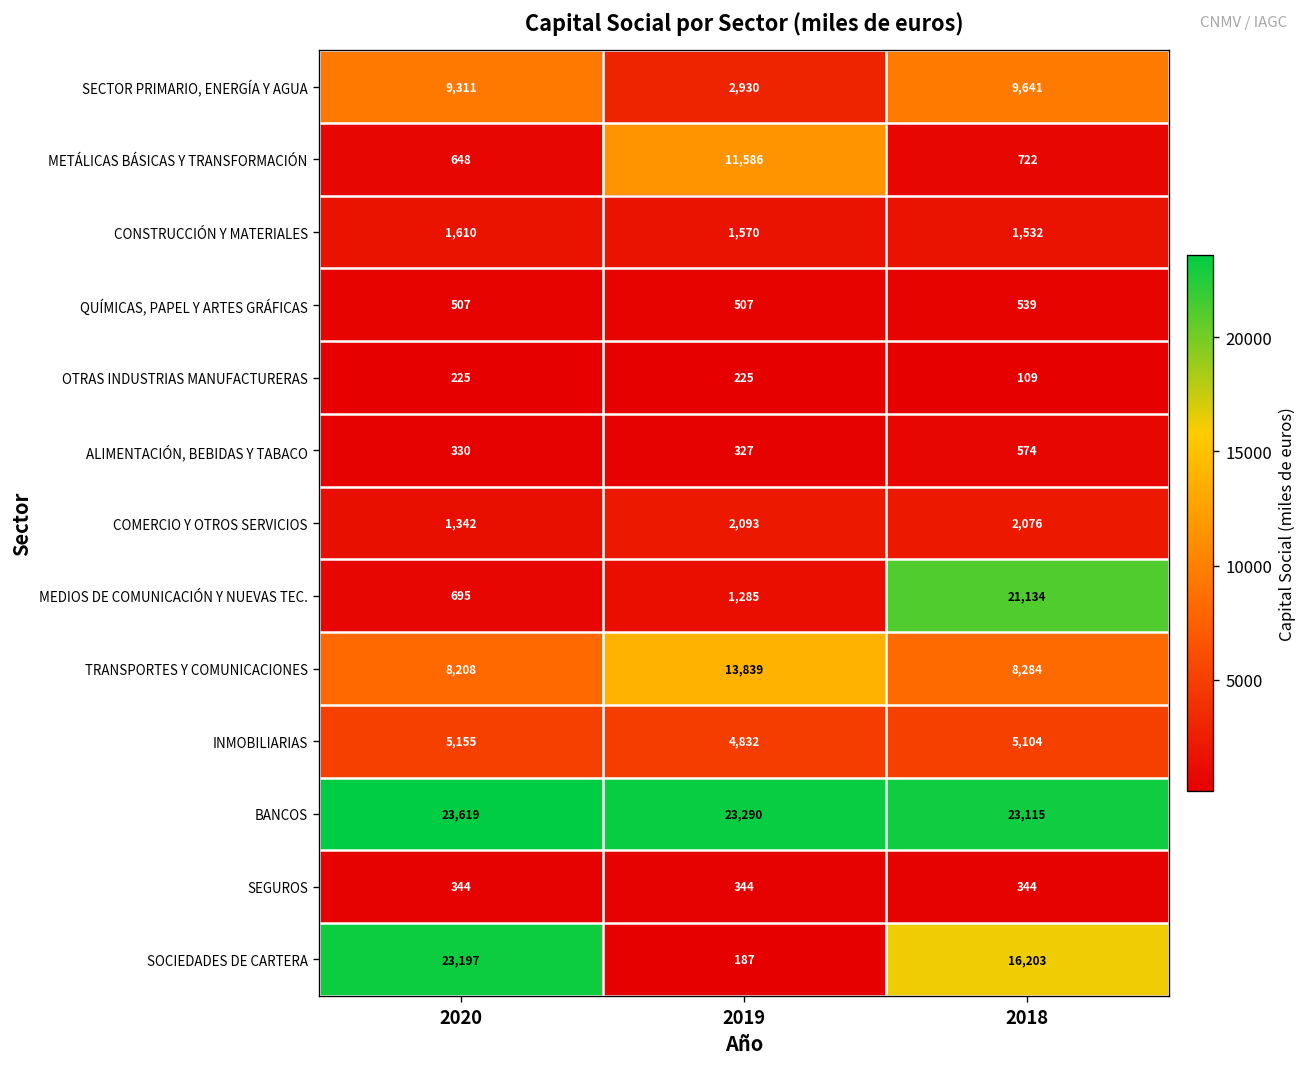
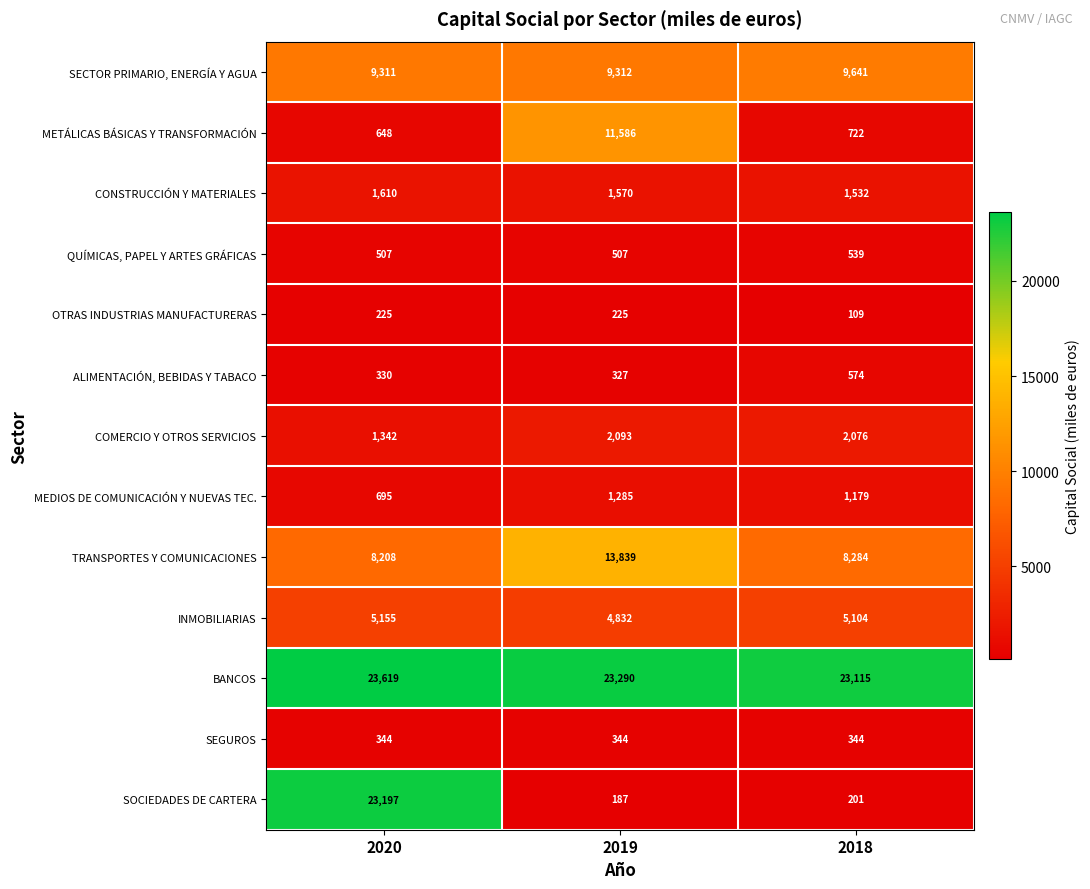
  {
    "SECTOR PRIMARIO, ENERGÍA Y AGUA": {
      "2020": "9,311",
-     "2019": "2,930",
+     "2019": "9,312",
      "2018": "9,641"
    },
    "METÁLICAS BÁSICAS Y TRANSFORMACIÓN": {
      "2020": "648",
      "2019": "11,586",
      "2018": "722"
    },
    "CONSTRUCCIÓN Y MATERIALES": {
      "2020": "1,610",
      "2019": "1,570",
      "2018": "1,532"
    },
    "QUÍMICAS, PAPEL Y ARTES GRÁFICAS": {
      "2020": "507",
      "2019": "507",
      "2018": "539"
    },
    "OTRAS INDUSTRIAS MANUFACTURERAS": {
      "2020": "225",
      "2019": "225",
      "2018": "109"
    },
    "ALIMENTACIÓN, BEBIDAS Y TABACO": {
      "2020": "330",
      "2019": "327",
      "2018": "574"
    },
    "COMERCIO Y OTROS SERVICIOS": {
      "2020": "1,342",
      "2019": "2,093",
      "2018": "2,076"
    },
    "MEDIOS DE COMUNICACIÓN Y NUEVAS TEC.": {
      "2020": "695",
      "2019": "1,285",
-     "2018": "21,134"
+     "2018": "1,179"
    },
    "TRANSPORTES Y COMUNICACIONES": {
      "2020": "8,208",
      "2019": "13,839",
      "2018": "8,284"
    },
    "INMOBILIARIAS": {
      "2020": "5,155",
      "2019": "4,832",
      "2018": "5,104"
    },
    "BANCOS": {
      "2020": "23,619",
      "2019": "23,290",
      "2018": "23,115"
    },
    "SEGUROS": {
      "2020": "344",
      "2019": "344",
      "2018": "344"
    },
    "SOCIEDADES DE CARTERA": {
      "2020": "23,197",
      "2019": "187",
-     "2018": "16,203"
+     "2018": "201"
    }
  }
